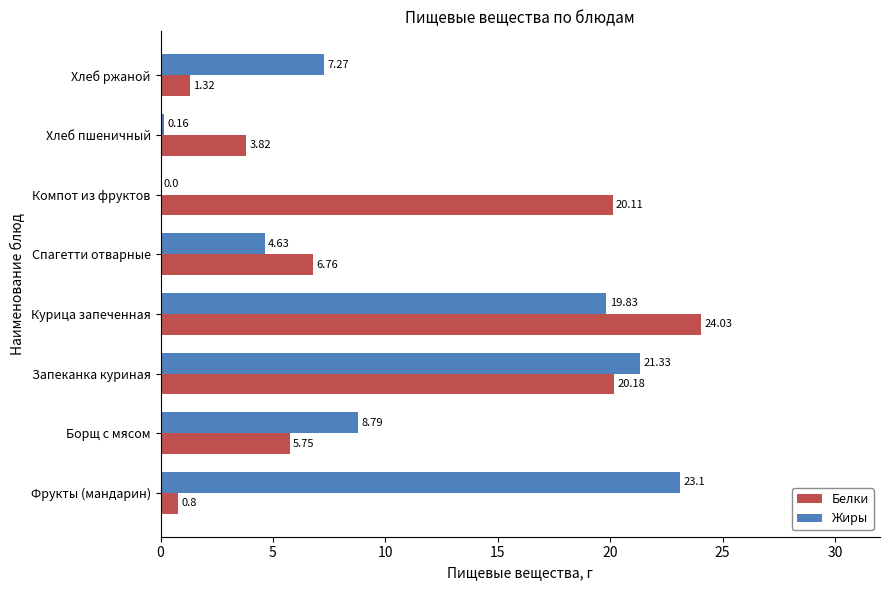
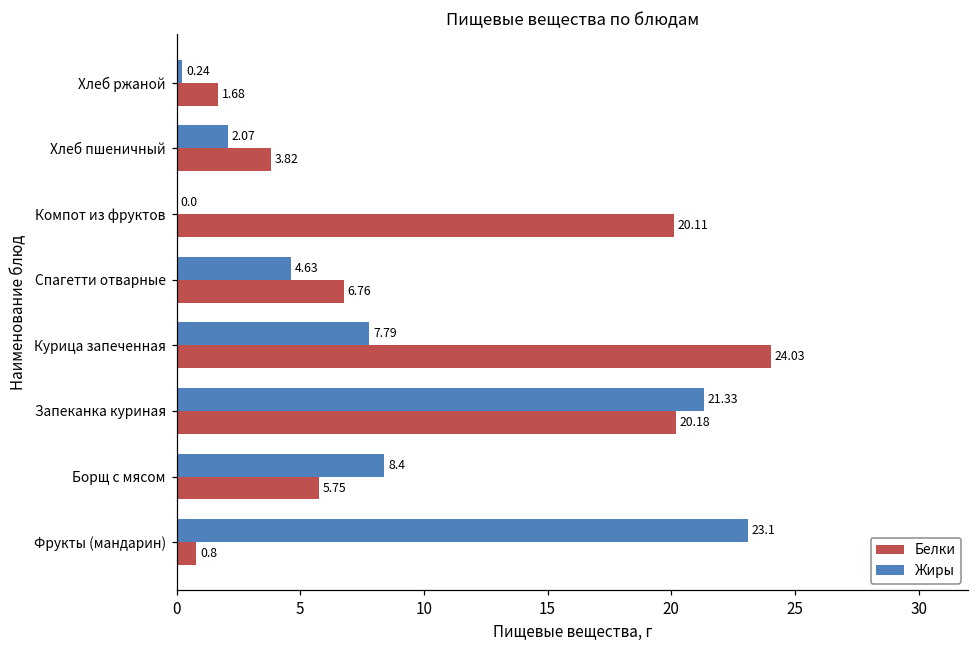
  {
    "Белки": {
-     "Хлеб ржаной": 1.32,
+     "Хлеб ржаной": 1.68,
      "Хлеб пшеничный": 3.82,
      "Компот из фруктов": 20.11,
      "Спагетти отварные": 6.76,
      "Курица запеченная": 24.03,
      "Запеканка куриная": 20.18,
      "Борщ с мясом": 5.75,
      "Фрукты (мандарин)": 0.8
    },
    "Жиры": {
-     "Хлеб ржаной": 7.27,
-     "Хлеб пшеничный": 0.16,
+     "Хлеб ржаной": 0.24,
+     "Хлеб пшеничный": 2.07,
      "Компот из фруктов": 0.0,
      "Спагетти отварные": 4.63,
-     "Курица запеченная": 19.83,
+     "Курица запеченная": 7.79,
      "Запеканка куриная": 21.33,
-     "Борщ с мясом": 8.79,
+     "Борщ с мясом": 8.4,
      "Фрукты (мандарин)": 23.1
    }
  }
